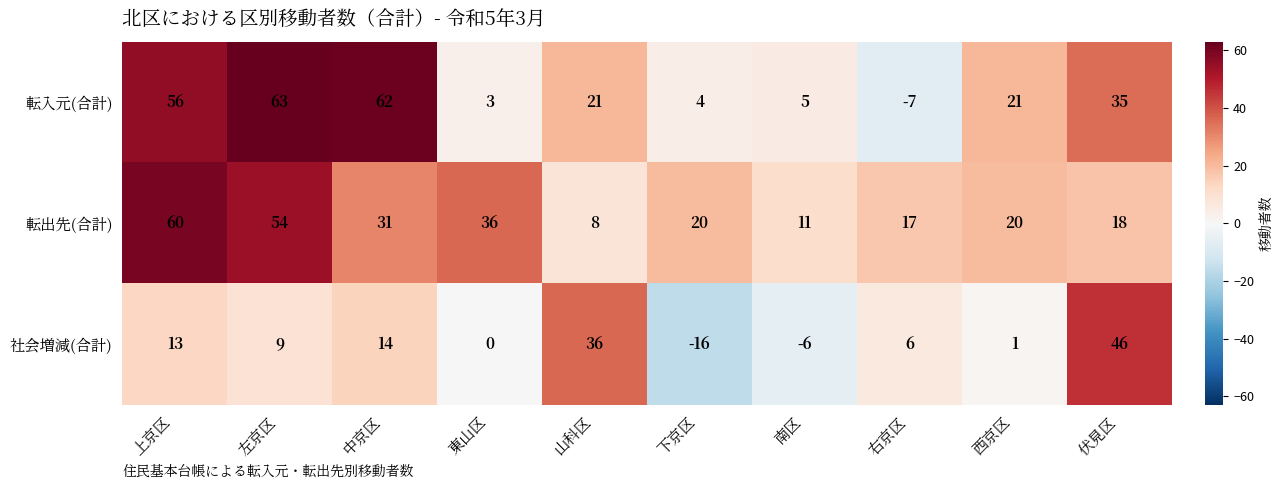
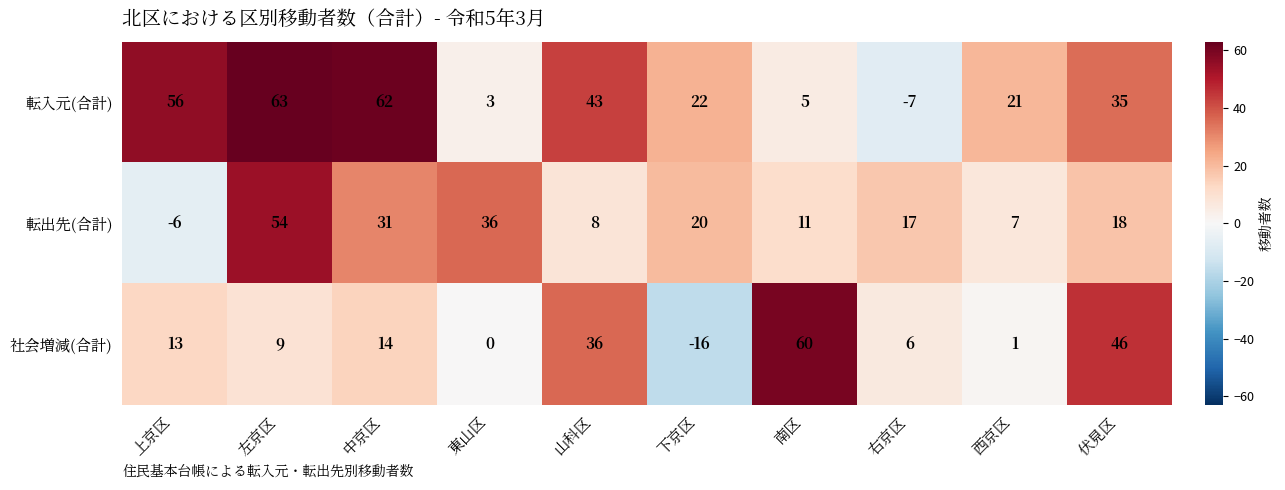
  {
    "転入元(合計)": {
      "上京区": 56,
      "左京区": 63,
      "中京区": 62,
      "東山区": 3,
-     "山科区": 21,
-     "下京区": 4,
+     "山科区": 43,
+     "下京区": 22,
      "南区": 5,
      "右京区": -7,
      "西京区": 21,
      "伏見区": 35
    },
    "転出先(合計)": {
-     "上京区": 60,
+     "上京区": -6,
      "左京区": 54,
      "中京区": 31,
      "東山区": 36,
      "山科区": 8,
      "下京区": 20,
      "南区": 11,
      "右京区": 17,
-     "西京区": 20,
+     "西京区": 7,
      "伏見区": 18
    },
    "社会増減(合計)": {
      "上京区": 13,
      "左京区": 9,
      "中京区": 14,
      "東山区": 0,
      "山科区": 36,
      "下京区": -16,
-     "南区": -6,
+     "南区": 60,
      "右京区": 6,
      "西京区": 1,
      "伏見区": 46
    }
  }
